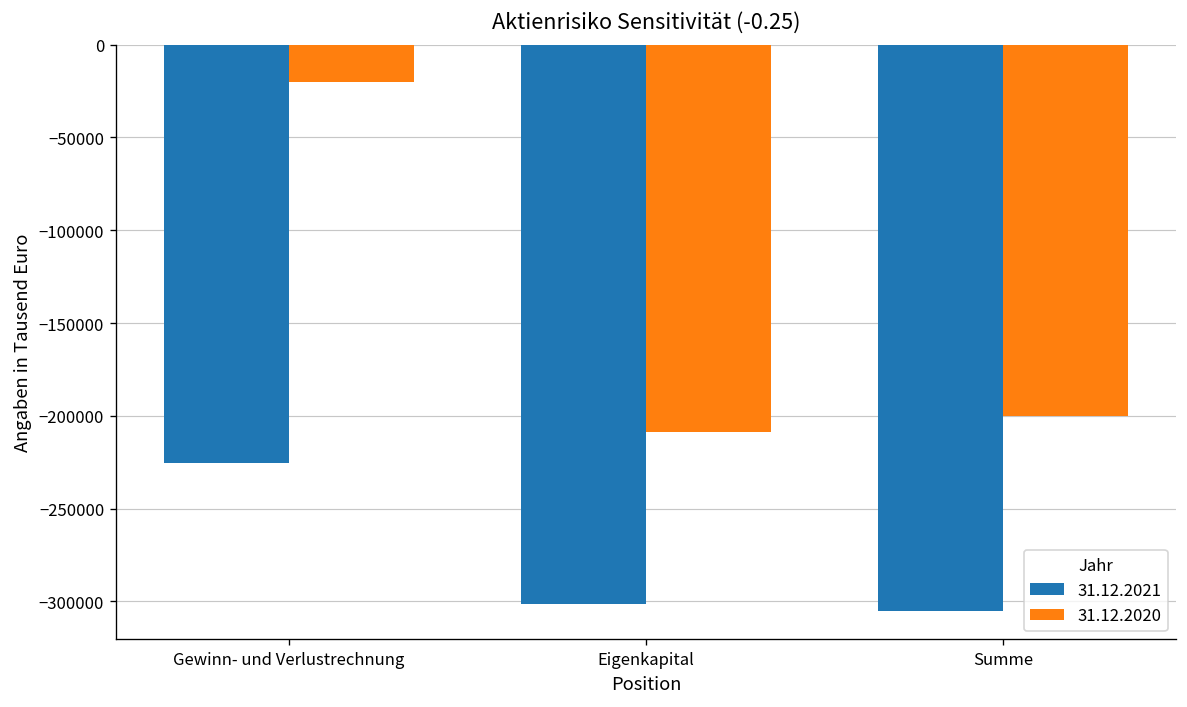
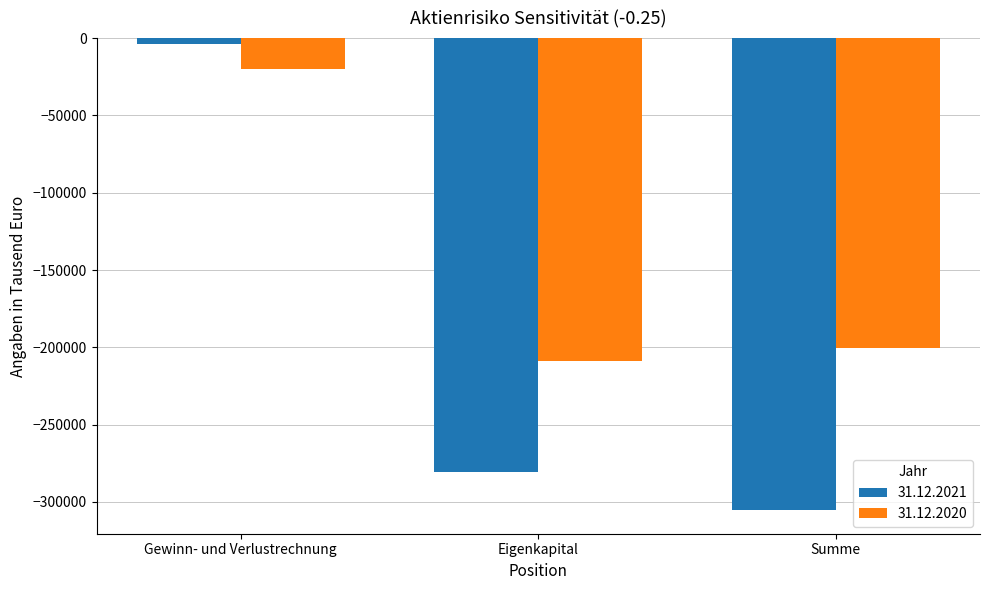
  {
    "31.12.2021": {
-     "Gewinn- und Verlustrechnung": -226000,
-     "Eigenkapital": -301000,
+     "Gewinn- und Verlustrechnung": -4000,
+     "Eigenkapital": -281000,
      "Summe": -305000
    },
    "31.12.2020": {
      "Gewinn- und Verlustrechnung": -20000,
      "Eigenkapital": -209000,
      "Summe": -200000
    }
  }
